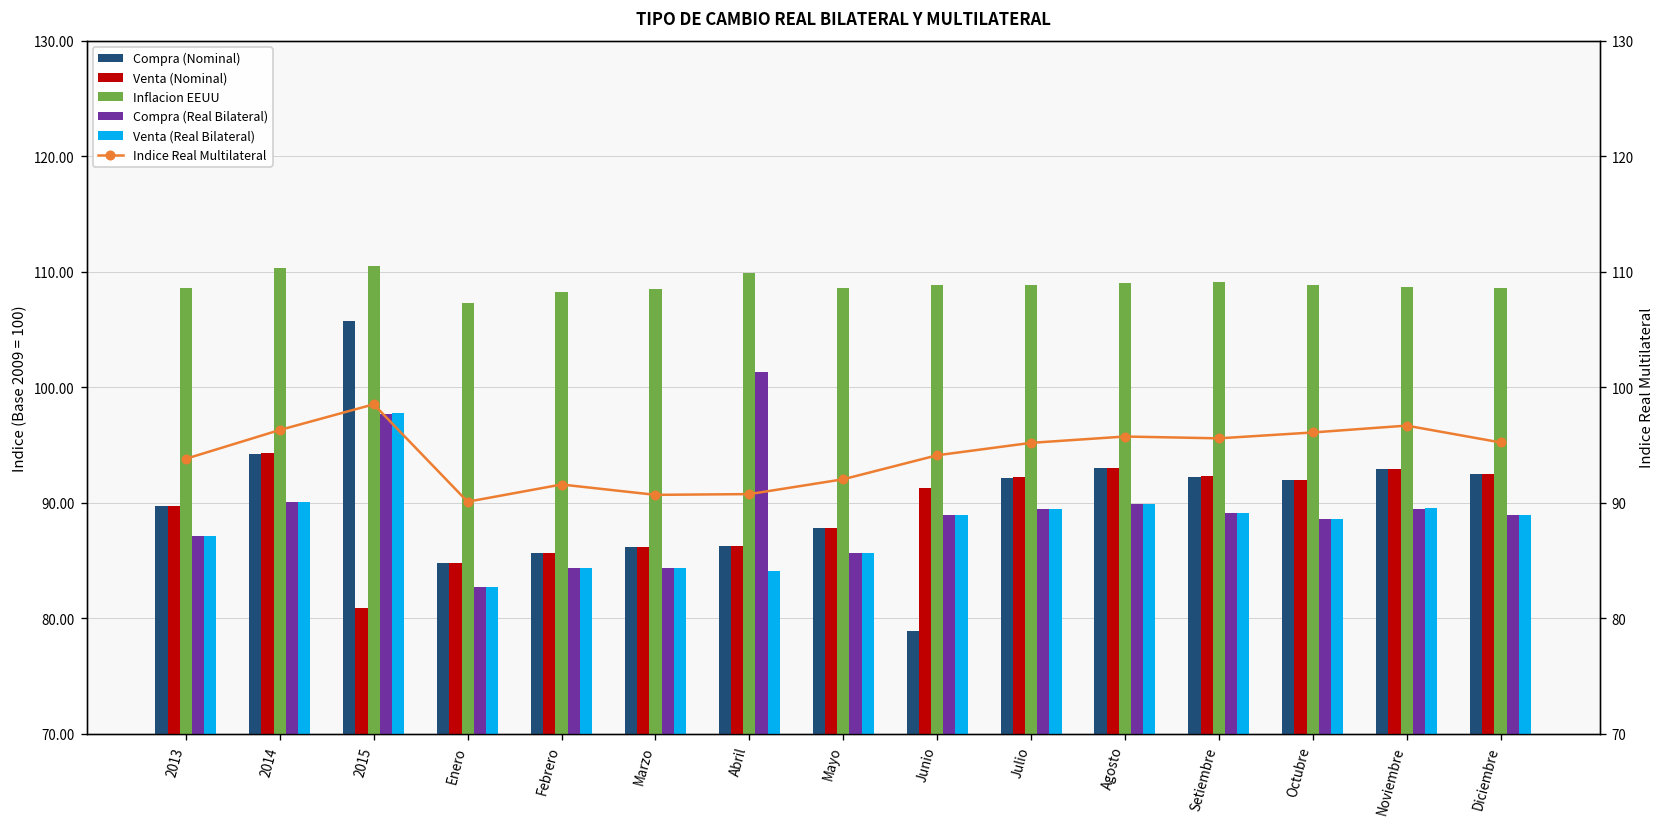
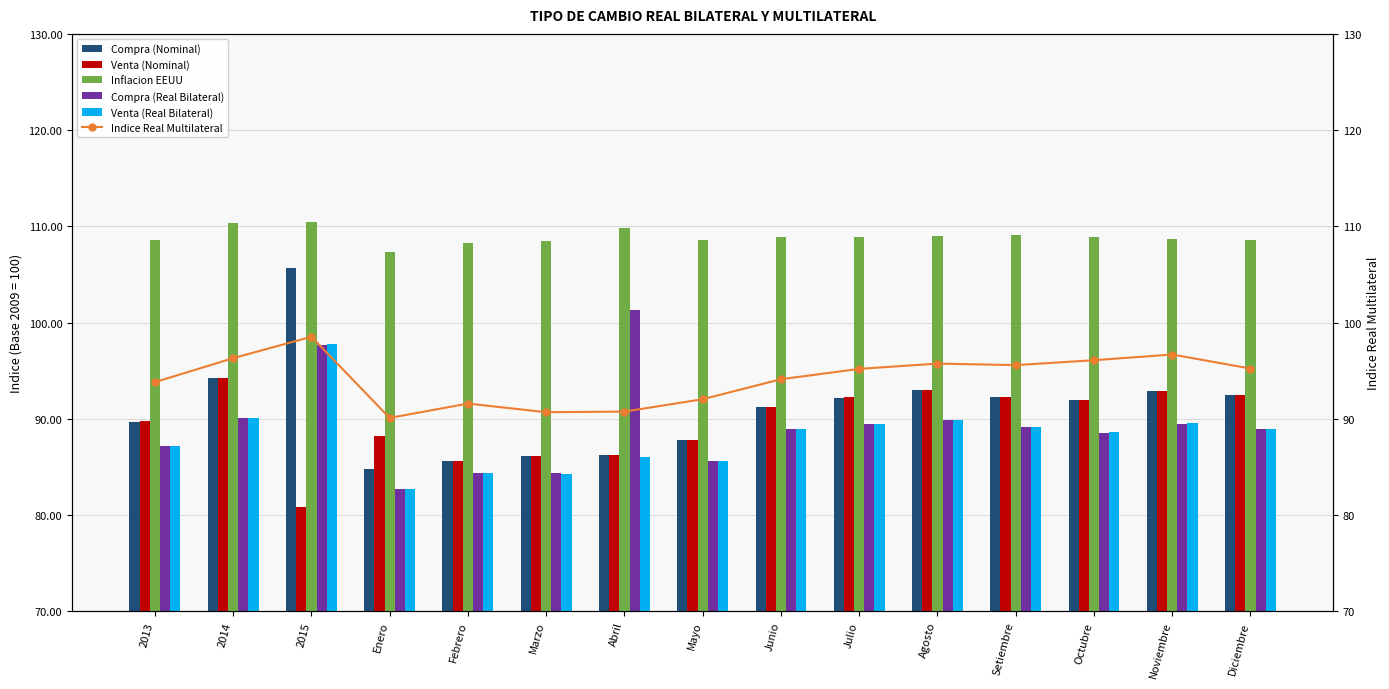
  {
    "Compra (Nominal)": {
      "2013": 90,
      "2014": 94,
      "2015": 106,
      "Enero": 85,
      "Febrero": 86,
      "Marzo": 86,
      "Abril": 86,
      "Mayo": 88,
-     "Junio": 79,
+     "Junio": 91,
      "Julio": 92,
      "Agosto": 93,
      "Setiembre": 92,
      "Octubre": 92,
      "Noviembre": 93,
      "Diciembre": 92
    },
    "Venta (Nominal)": {
      "2013": 90,
      "2014": 94,
      "2015": 81,
-     "Enero": 85,
+     "Enero": 88,
      "Febrero": 86,
      "Marzo": 86,
      "Abril": 86,
      "Mayo": 88,
      "Junio": 91,
      "Julio": 92,
      "Agosto": 93,
      "Setiembre": 92,
      "Octubre": 92,
      "Noviembre": 93,
      "Diciembre": 92
    },
    "Inflacion EEUU": {
      "2013": 109,
      "2014": 110,
      "2015": 110,
      "Enero": 107,
      "Febrero": 108,
      "Marzo": 109,
      "Abril": 110,
      "Mayo": 109,
      "Junio": 109,
      "Julio": 109,
      "Agosto": 109,
      "Setiembre": 109,
      "Octubre": 109,
      "Noviembre": 109,
      "Diciembre": 109
    },
    "Compra (Real Bilateral)": {
      "2013": 87,
      "2014": 90,
      "2015": 98,
      "Enero": 83,
      "Febrero": 84,
      "Marzo": 84,
      "Abril": 101,
      "Mayo": 86,
      "Junio": 89,
      "Julio": 89,
      "Agosto": 90,
      "Setiembre": 89,
      "Octubre": 89,
      "Noviembre": 89,
      "Diciembre": 89
    },
    "Venta (Real Bilateral)": {
      "2013": 87,
      "2014": 90,
      "2015": 98,
      "Enero": 83,
      "Febrero": 84,
      "Marzo": 84,
-     "Abril": 84,
+     "Abril": 86,
      "Mayo": 86,
      "Junio": 89,
      "Julio": 89,
      "Agosto": 90,
      "Setiembre": 89,
      "Octubre": 89,
      "Noviembre": 90,
      "Diciembre": 89
    },
    "Indice Real Multilateral": {
      "2013": 94,
      "2014": 96,
      "2015": 99,
      "Enero": 90,
      "Febrero": 92,
      "Marzo": 91,
      "Abril": 91,
      "Mayo": 92,
      "Junio": 94,
      "Julio": 95,
      "Agosto": 96,
      "Setiembre": 96,
      "Octubre": 96,
      "Noviembre": 97,
      "Diciembre": 95
    }
  }
